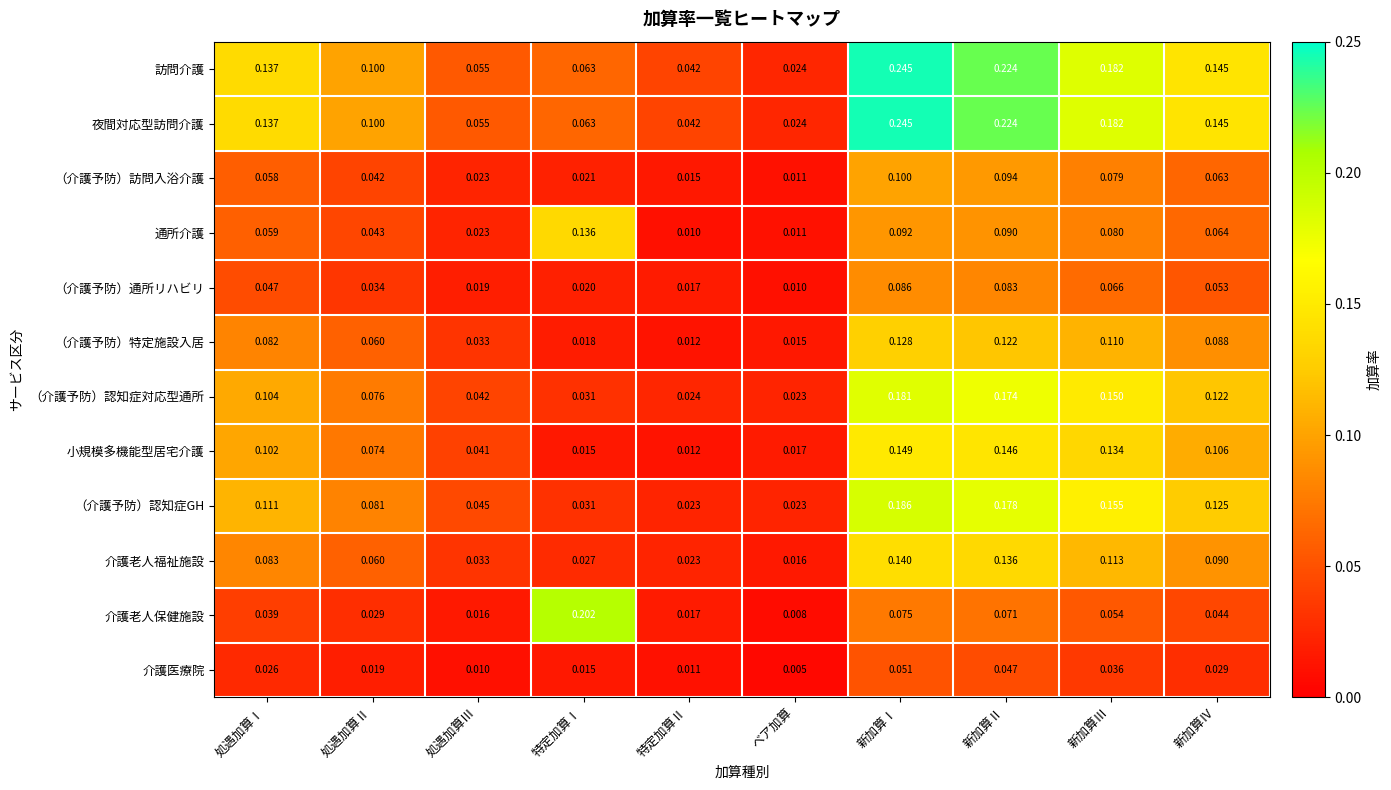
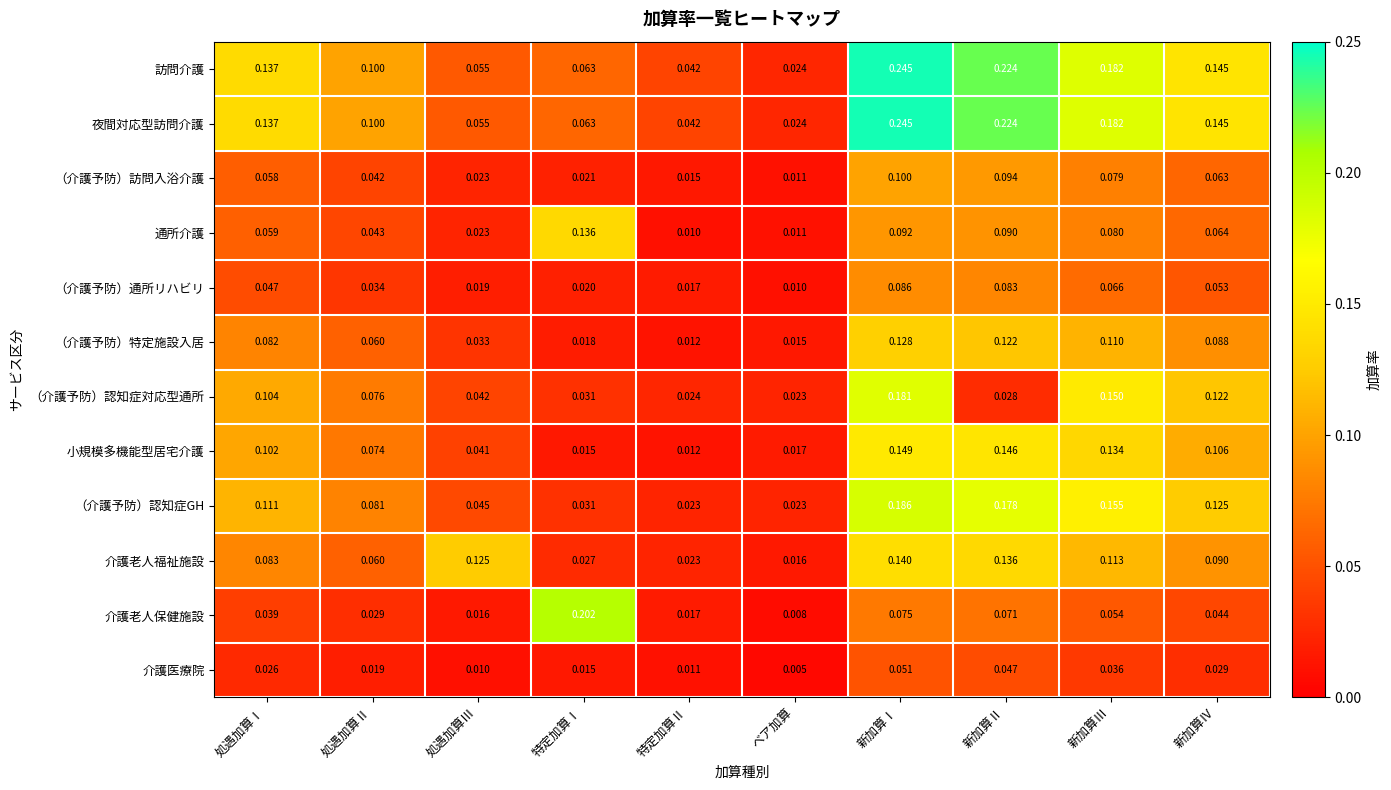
  {
    "訪問介護": {
      "処遇加算Ⅰ": 0.137,
      "処遇加算Ⅱ": 0.100,
      "処遇加算Ⅲ": 0.055,
      "特定加算Ⅰ": 0.063,
      "特定加算Ⅱ": 0.042,
      "ベア加算": 0.024,
      "新加算Ⅰ": 0.245,
      "新加算Ⅱ": 0.224,
      "新加算Ⅲ": 0.182,
      "新加算Ⅳ": 0.145
    },
    "夜間対応型訪問介護": {
      "処遇加算Ⅰ": 0.137,
      "処遇加算Ⅱ": 0.100,
      "処遇加算Ⅲ": 0.055,
      "特定加算Ⅰ": 0.063,
      "特定加算Ⅱ": 0.042,
      "ベア加算": 0.024,
      "新加算Ⅰ": 0.245,
      "新加算Ⅱ": 0.224,
      "新加算Ⅲ": 0.182,
      "新加算Ⅳ": 0.145
    },
    "（介護予防）訪問入浴介護": {
      "処遇加算Ⅰ": 0.058,
      "処遇加算Ⅱ": 0.042,
      "処遇加算Ⅲ": 0.023,
      "特定加算Ⅰ": 0.021,
      "特定加算Ⅱ": 0.015,
      "ベア加算": 0.011,
      "新加算Ⅰ": 0.100,
      "新加算Ⅱ": 0.094,
      "新加算Ⅲ": 0.079,
      "新加算Ⅳ": 0.063
    },
    "通所介護": {
      "処遇加算Ⅰ": 0.059,
      "処遇加算Ⅱ": 0.043,
      "処遇加算Ⅲ": 0.023,
      "特定加算Ⅰ": 0.136,
      "特定加算Ⅱ": 0.010,
      "ベア加算": 0.011,
      "新加算Ⅰ": 0.092,
      "新加算Ⅱ": 0.090,
      "新加算Ⅲ": 0.080,
      "新加算Ⅳ": 0.064
    },
    "（介護予防）通所リハビリ": {
      "処遇加算Ⅰ": 0.047,
      "処遇加算Ⅱ": 0.034,
      "処遇加算Ⅲ": 0.019,
      "特定加算Ⅰ": 0.020,
      "特定加算Ⅱ": 0.017,
      "ベア加算": 0.010,
      "新加算Ⅰ": 0.086,
      "新加算Ⅱ": 0.083,
      "新加算Ⅲ": 0.066,
      "新加算Ⅳ": 0.053
    },
    "（介護予防）特定施設入居": {
      "処遇加算Ⅰ": 0.082,
      "処遇加算Ⅱ": 0.060,
      "処遇加算Ⅲ": 0.033,
      "特定加算Ⅰ": 0.018,
      "特定加算Ⅱ": 0.012,
      "ベア加算": 0.015,
      "新加算Ⅰ": 0.128,
      "新加算Ⅱ": 0.122,
      "新加算Ⅲ": 0.110,
      "新加算Ⅳ": 0.088
    },
    "（介護予防）認知症対応型通所": {
      "処遇加算Ⅰ": 0.104,
      "処遇加算Ⅱ": 0.076,
      "処遇加算Ⅲ": 0.042,
      "特定加算Ⅰ": 0.031,
      "特定加算Ⅱ": 0.024,
      "ベア加算": 0.023,
      "新加算Ⅰ": 0.181,
-     "新加算Ⅱ": 0.174,
+     "新加算Ⅱ": 0.028,
      "新加算Ⅲ": 0.150,
      "新加算Ⅳ": 0.122
    },
    "小規模多機能型居宅介護": {
      "処遇加算Ⅰ": 0.102,
      "処遇加算Ⅱ": 0.074,
      "処遇加算Ⅲ": 0.041,
      "特定加算Ⅰ": 0.015,
      "特定加算Ⅱ": 0.012,
      "ベア加算": 0.017,
      "新加算Ⅰ": 0.149,
      "新加算Ⅱ": 0.146,
      "新加算Ⅲ": 0.134,
      "新加算Ⅳ": 0.106
    },
    "（介護予防）認知症GH": {
      "処遇加算Ⅰ": 0.111,
      "処遇加算Ⅱ": 0.081,
      "処遇加算Ⅲ": 0.045,
      "特定加算Ⅰ": 0.031,
      "特定加算Ⅱ": 0.023,
      "ベア加算": 0.023,
      "新加算Ⅰ": 0.186,
      "新加算Ⅱ": 0.178,
      "新加算Ⅲ": 0.155,
      "新加算Ⅳ": 0.125
    },
    "介護老人福祉施設": {
      "処遇加算Ⅰ": 0.083,
      "処遇加算Ⅱ": 0.060,
-     "処遇加算Ⅲ": 0.033,
+     "処遇加算Ⅲ": 0.125,
      "特定加算Ⅰ": 0.027,
      "特定加算Ⅱ": 0.023,
      "ベア加算": 0.016,
      "新加算Ⅰ": 0.140,
      "新加算Ⅱ": 0.136,
      "新加算Ⅲ": 0.113,
      "新加算Ⅳ": 0.090
    },
    "介護老人保健施設": {
      "処遇加算Ⅰ": 0.039,
      "処遇加算Ⅱ": 0.029,
      "処遇加算Ⅲ": 0.016,
      "特定加算Ⅰ": 0.202,
      "特定加算Ⅱ": 0.017,
      "ベア加算": 0.008,
      "新加算Ⅰ": 0.075,
      "新加算Ⅱ": 0.071,
      "新加算Ⅲ": 0.054,
      "新加算Ⅳ": 0.044
    },
    "介護医療院": {
      "処遇加算Ⅰ": 0.026,
      "処遇加算Ⅱ": 0.019,
      "処遇加算Ⅲ": 0.010,
      "特定加算Ⅰ": 0.015,
      "特定加算Ⅱ": 0.011,
      "ベア加算": 0.005,
      "新加算Ⅰ": 0.051,
      "新加算Ⅱ": 0.047,
      "新加算Ⅲ": 0.036,
      "新加算Ⅳ": 0.029
    }
  }
